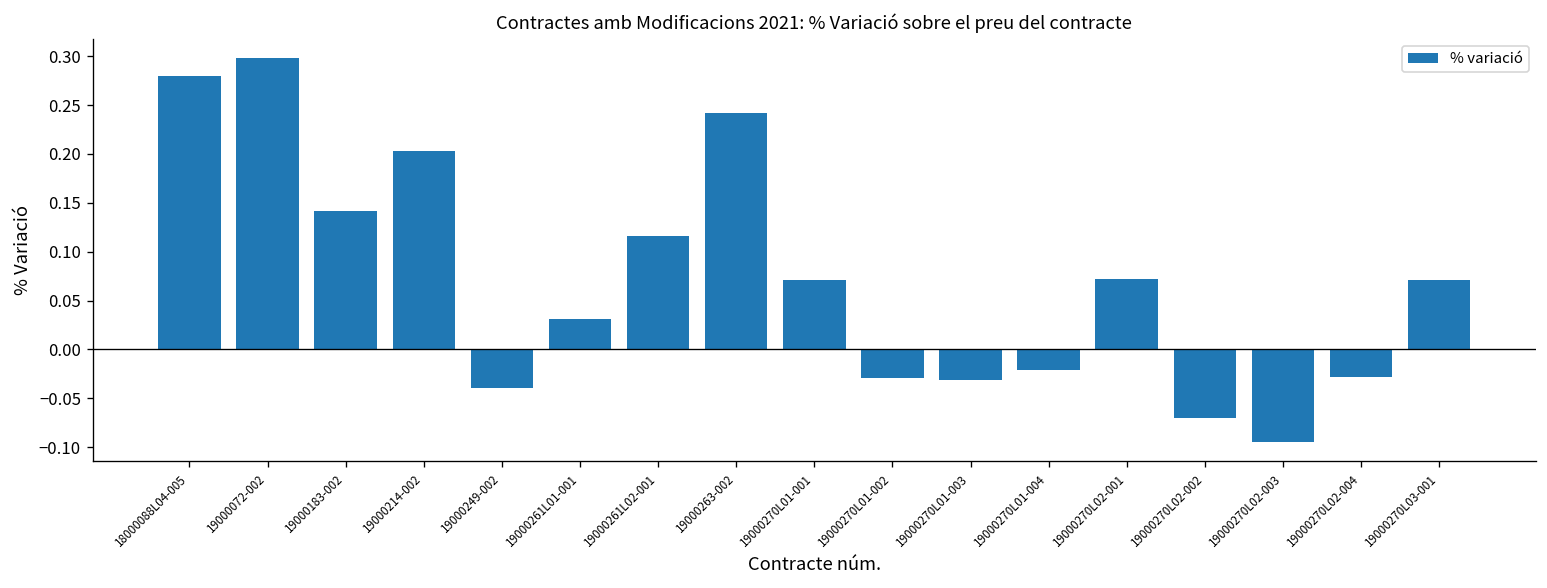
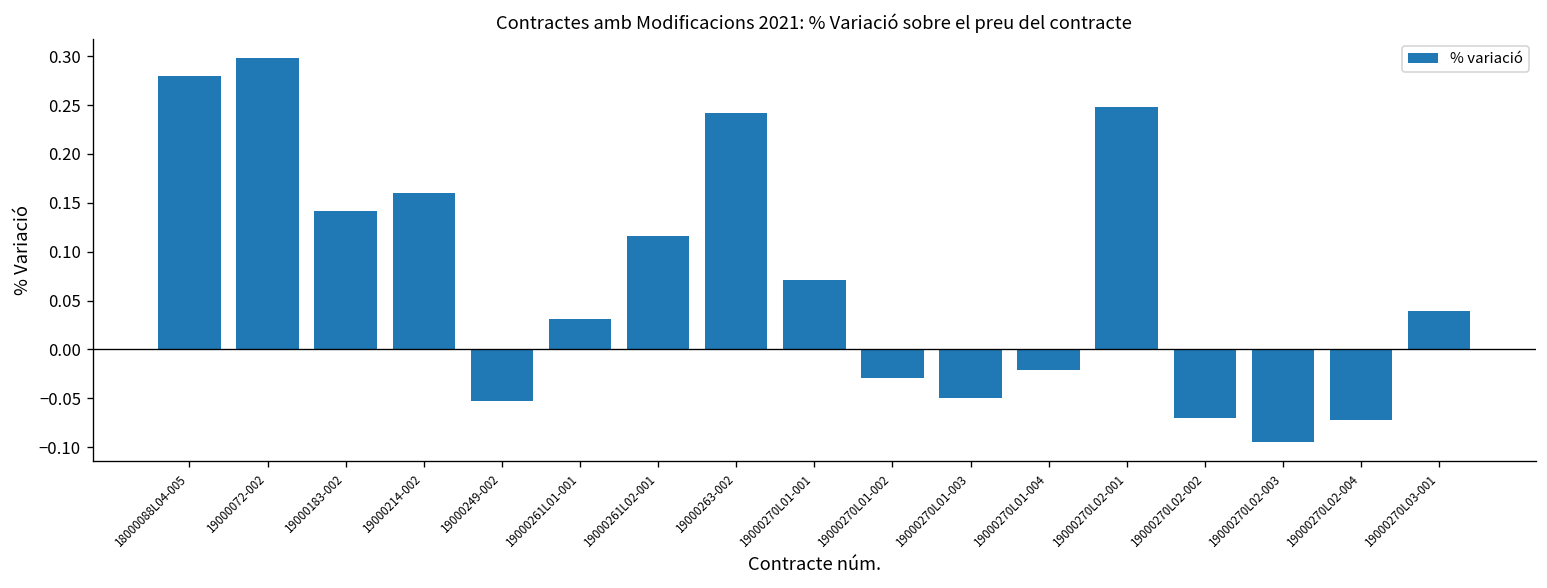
  {
    "18000088L04-005": 0.28,
    "19000072-002": 0.30,
    "19000183-002": 0.14,
-   "19000214-002": 0.20,
-   "19000249-002": -0.04,
+   "19000214-002": 0.16,
+   "19000249-002": -0.05,
    "19000261L01-001": 0.03,
    "19000261L02-001": 0.12,
    "19000263-002": 0.24,
    "19000270L01-001": 0.07,
    "19000270L01-002": -0.03,
-   "19000270L01-003": -0.03,
+   "19000270L01-003": -0.05,
    "19000270L01-004": -0.02,
-   "19000270L02-001": 0.07,
+   "19000270L02-001": 0.25,
    "19000270L02-002": -0.07,
    "19000270L02-003": -0.09,
-   "19000270L02-004": -0.03,
-   "19000270L03-001": 0.07
+   "19000270L02-004": -0.07,
+   "19000270L03-001": 0.04
  }
